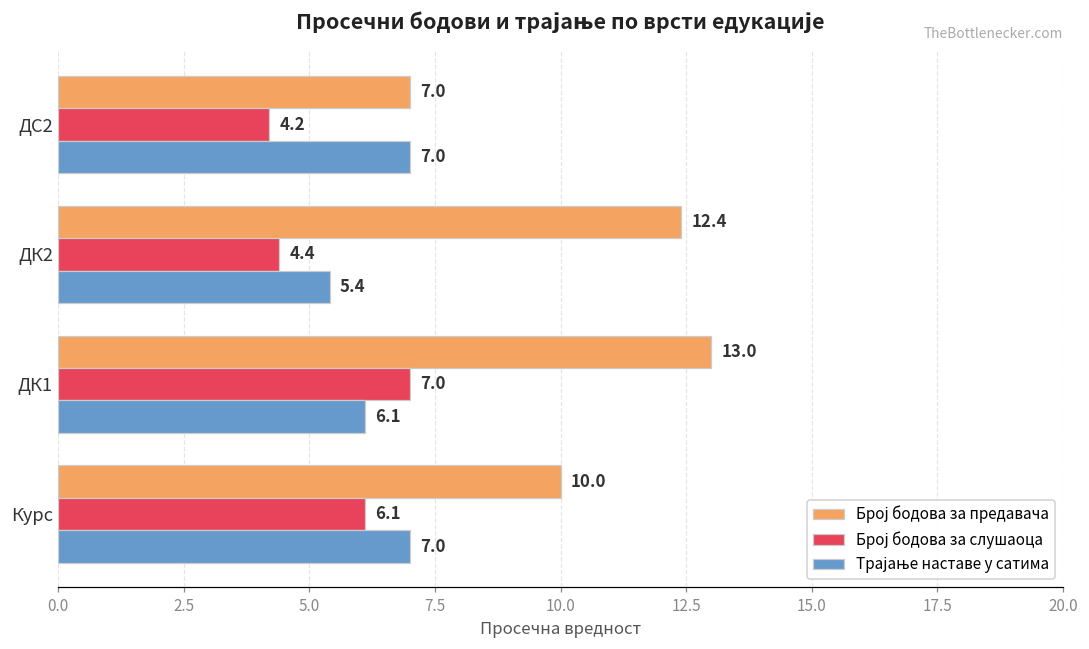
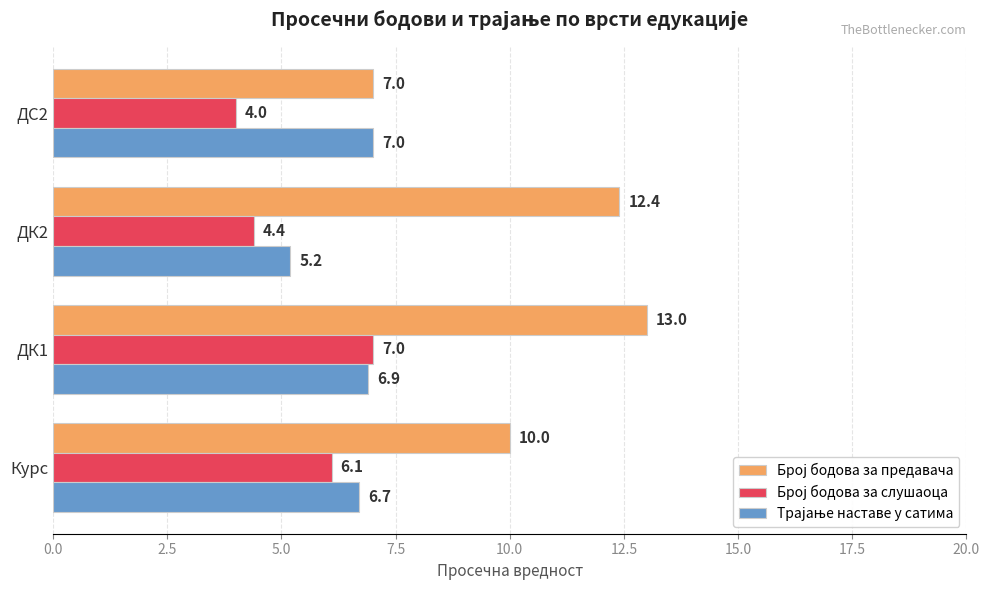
  {
    "Број бодова за предавача": {
      "ДС2": 7.0,
      "ДК2": 12.4,
      "ДК1": 13.0,
      "Курс": 10.0
    },
    "Број бодова за слушаоца": {
-     "ДС2": 4.2,
+     "ДС2": 4.0,
      "ДК2": 4.4,
      "ДК1": 7.0,
      "Курс": 6.1
    },
    "Трајање наставе у сатима": {
      "ДС2": 7.0,
-     "ДК2": 5.4,
-     "ДК1": 6.1,
-     "Курс": 7.0
+     "ДК2": 5.2,
+     "ДК1": 6.9,
+     "Курс": 6.7
    }
  }
